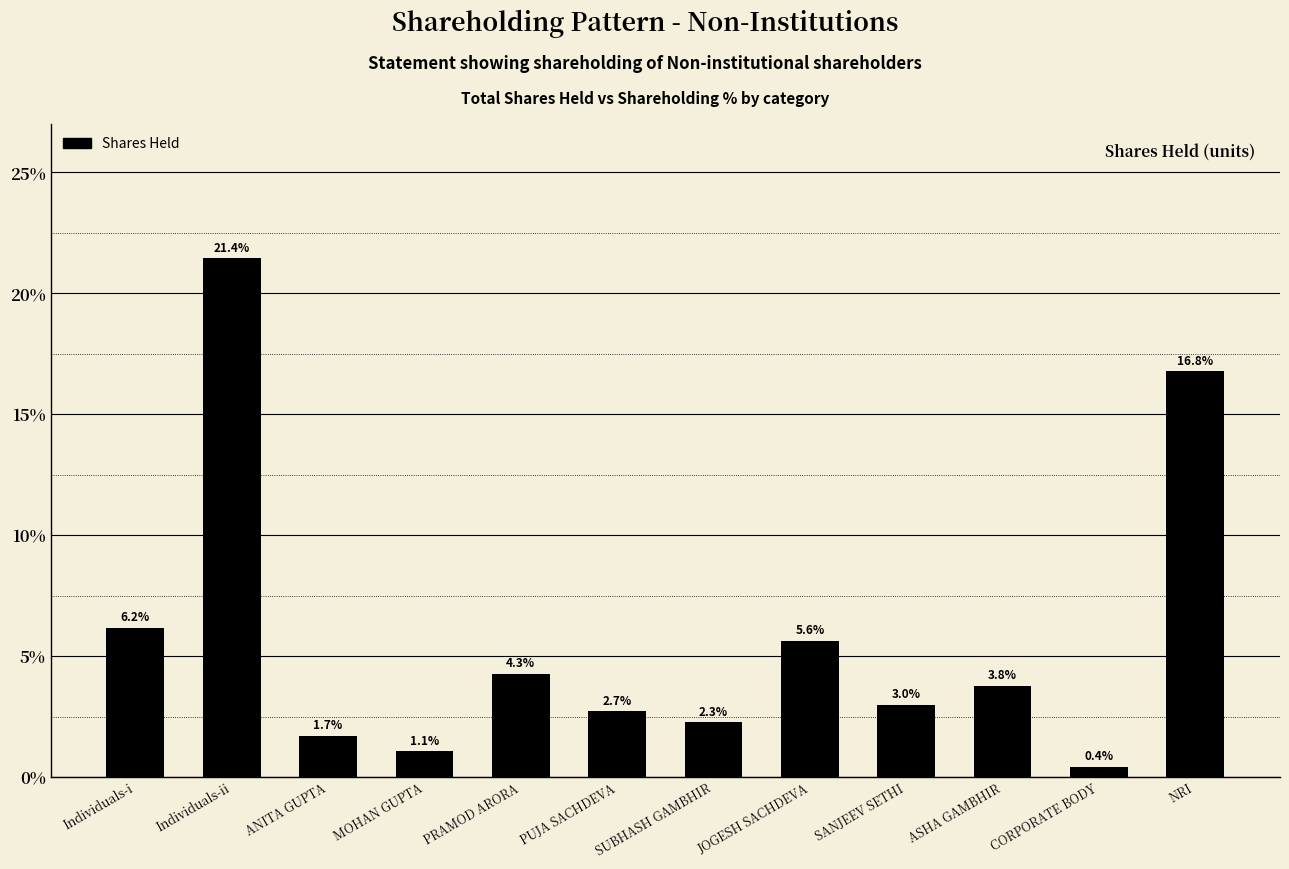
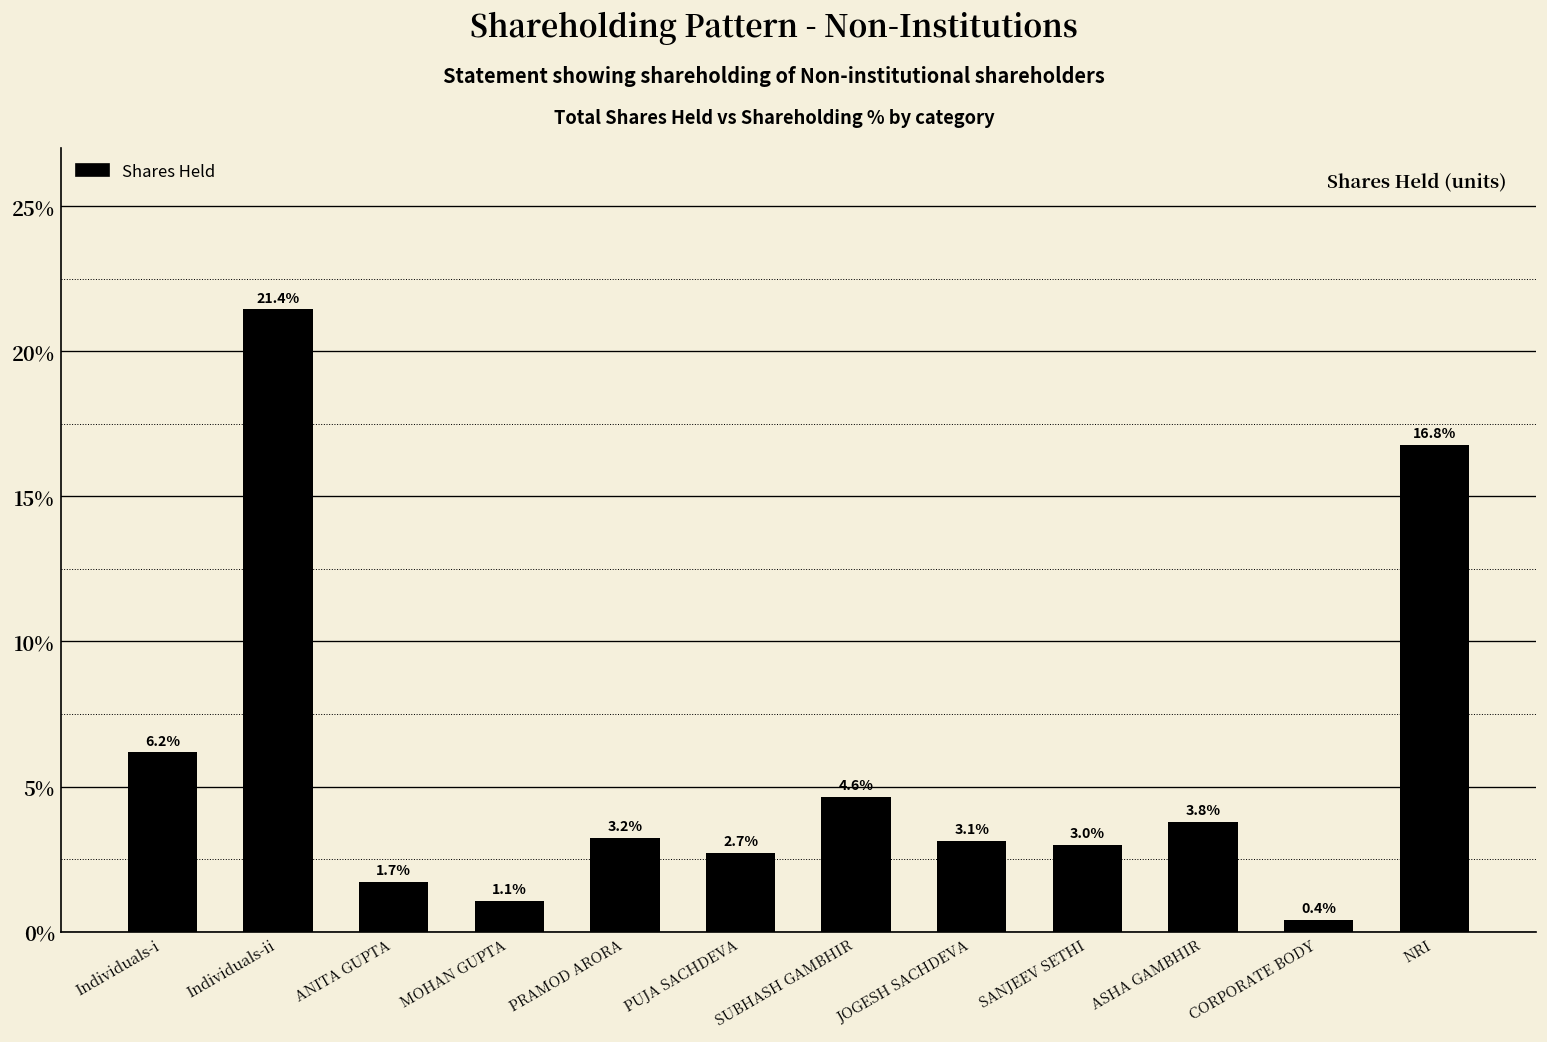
  {
    "Individuals-i": "6.2%",
    "Individuals-ii": "21.4%",
    "ANITA GUPTA": "1.7%",
    "MOHAN GUPTA": "1.1%",
-   "PRAMOD ARORA": "4.3%",
+   "PRAMOD ARORA": "3.2%",
    "PUJA SACHDEVA": "2.7%",
-   "SUBHASH GAMBHIR": "2.3%",
-   "JOGESH SACHDEVA": "5.6%",
+   "SUBHASH GAMBHIR": "4.6%",
+   "JOGESH SACHDEVA": "3.1%",
    "SANJEEV SETHI": "3.0%",
    "ASHA GAMBHIR": "3.8%",
    "CORPORATE BODY": "0.4%",
    "NRI": "16.8%"
  }
